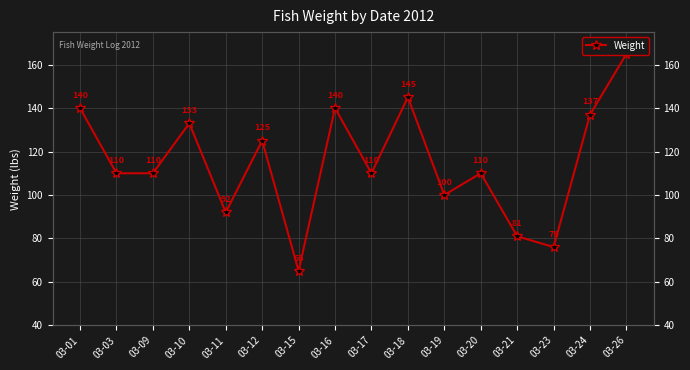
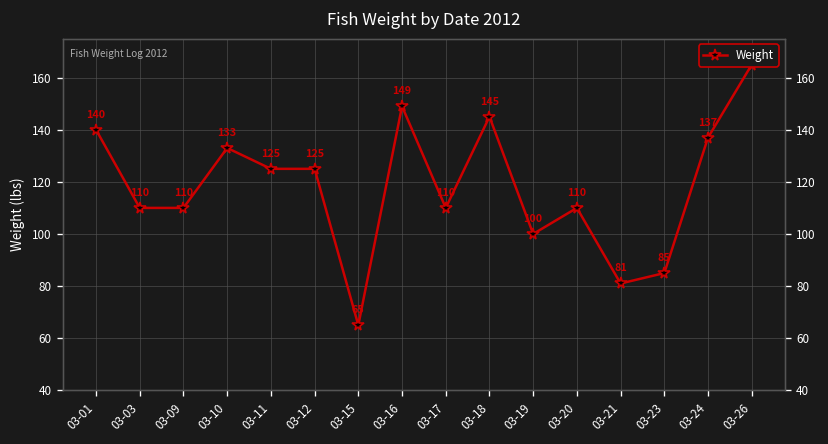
  {
    "03-01": 140,
    "03-03": 110,
    "03-09": 110,
    "03-10": 133,
-   "03-11": 92,
+   "03-11": 125,
    "03-12": 125,
    "03-15": 65,
-   "03-16": 140,
+   "03-16": 149,
    "03-17": 110,
    "03-18": 145,
    "03-19": 100,
    "03-20": 110,
    "03-21": 81,
-   "03-23": 76,
+   "03-23": 85,
    "03-24": 137
  }
